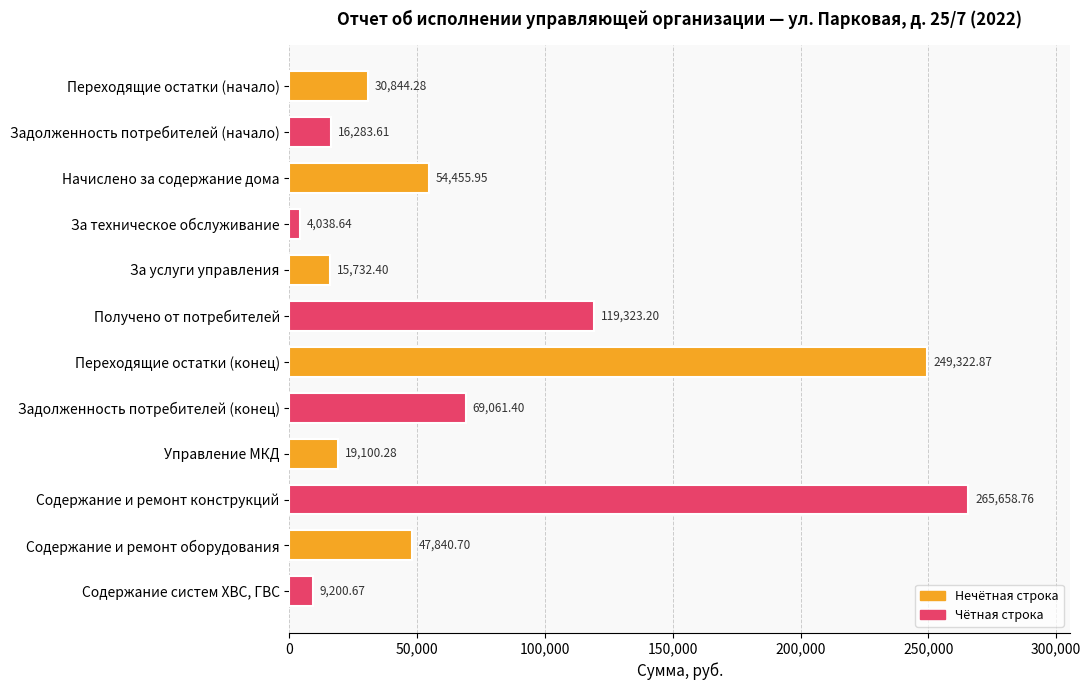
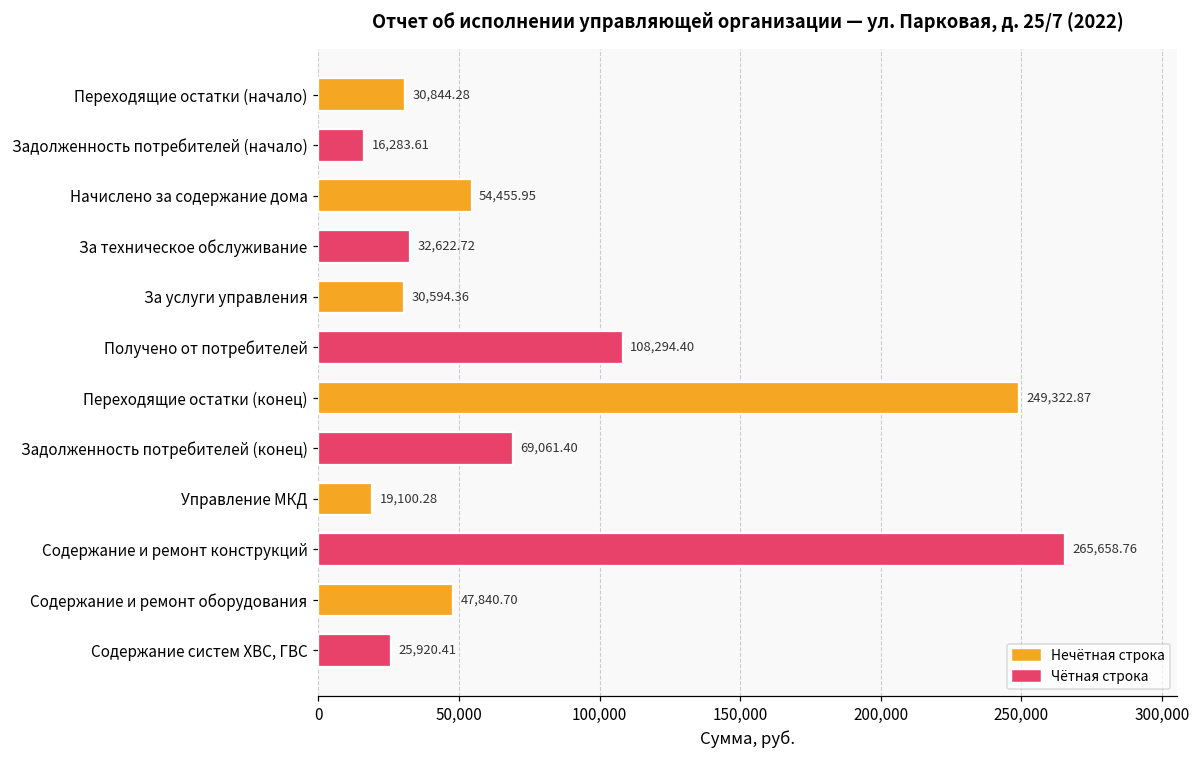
  {
    "Переходящие остатки (начало)": "30,844.28",
    "Задолженность потребителей (начало)": "16,283.61",
    "Начислено за содержание дома": "54,455.95",
-   "За техническое обслуживание": "4,038.64",
-   "За услуги управления": "15,732.40",
-   "Получено от потребителей": "119,323.20",
+   "За техническое обслуживание": "32,622.72",
+   "За услуги управления": "30,594.36",
+   "Получено от потребителей": "108,294.40",
    "Переходящие остатки (конец)": "249,322.87",
    "Задолженность потребителей (конец)": "69,061.40",
    "Управление МКД": "19,100.28",
    "Содержание и ремонт конструкций": "265,658.76",
    "Содержание и ремонт оборудования": "47,840.70",
-   "Содержание систем ХВС, ГВС": "9,200.67"
+   "Содержание систем ХВС, ГВС": "25,920.41"
  }
